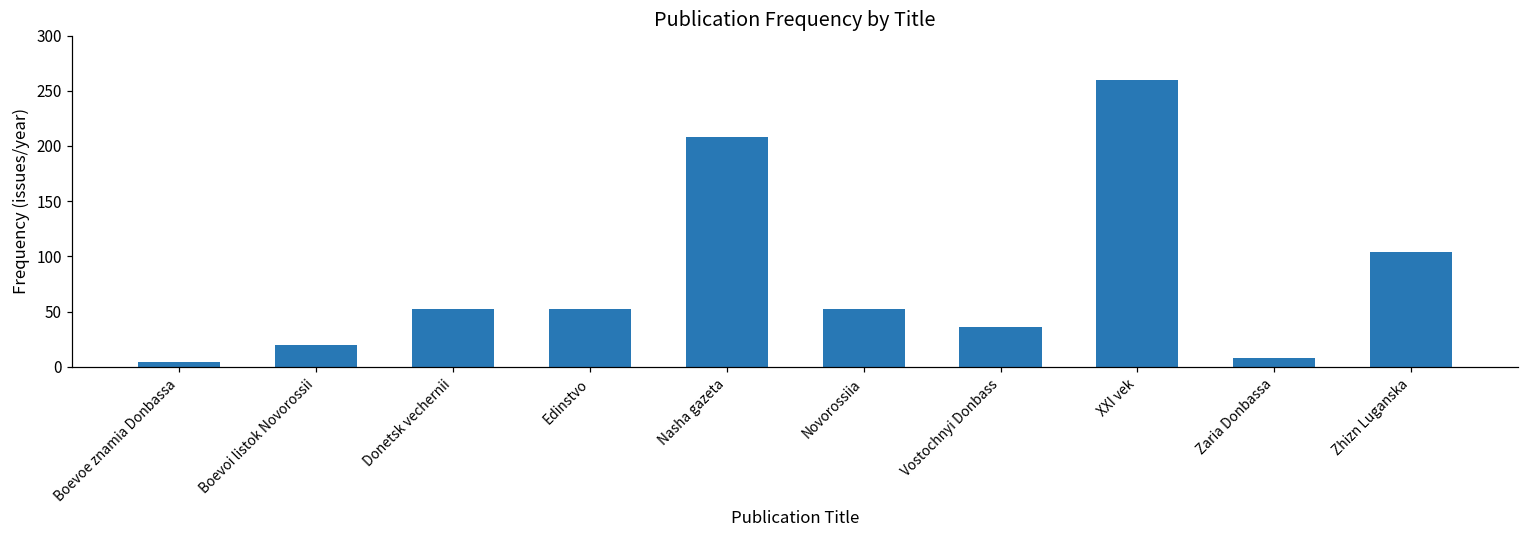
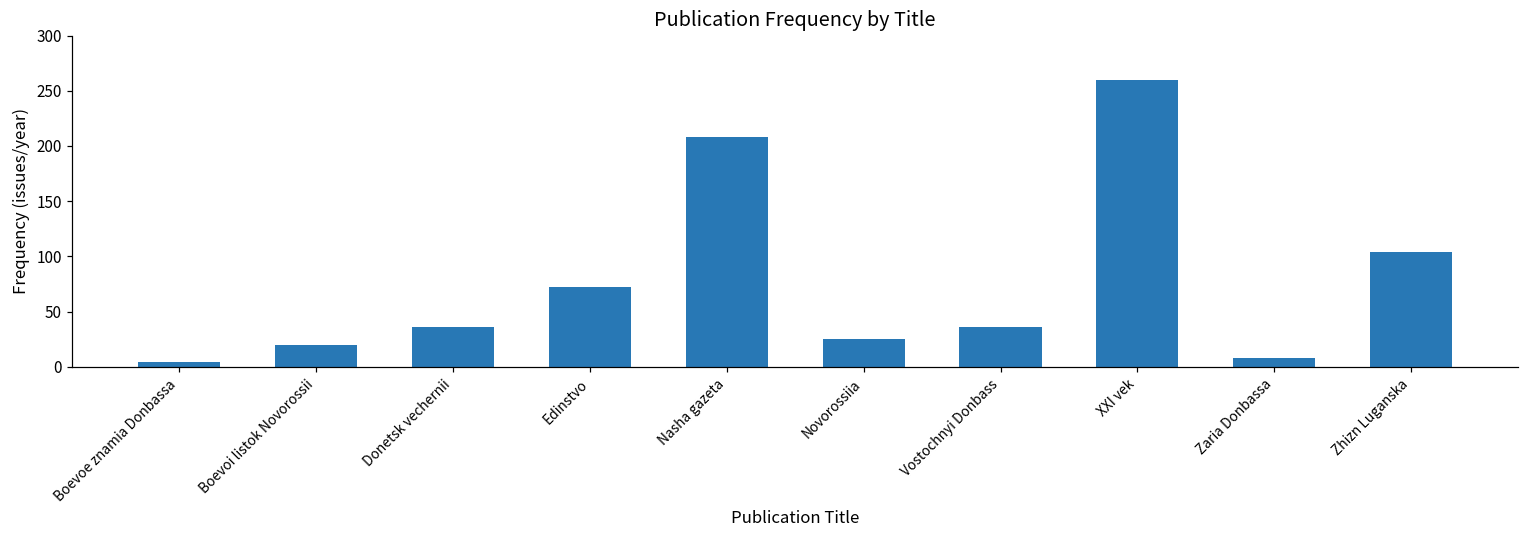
  {
    "Boevoe znamia Donbassa": 4,
    "Boevoi listok Novorossii": 20,
-   "Donetsk vechernii": 52,
-   "Edinstvo": 52,
+   "Donetsk vechernii": 36,
+   "Edinstvo": 72,
    "Nasha gazeta": 208,
-   "Novorossiia": 52,
+   "Novorossiia": 25,
    "Vostochnyi Donbass": 36,
    "XXI vek": 260,
    "Zaria Donbassa": 8,
    "Zhizn Luganska": 104
  }
